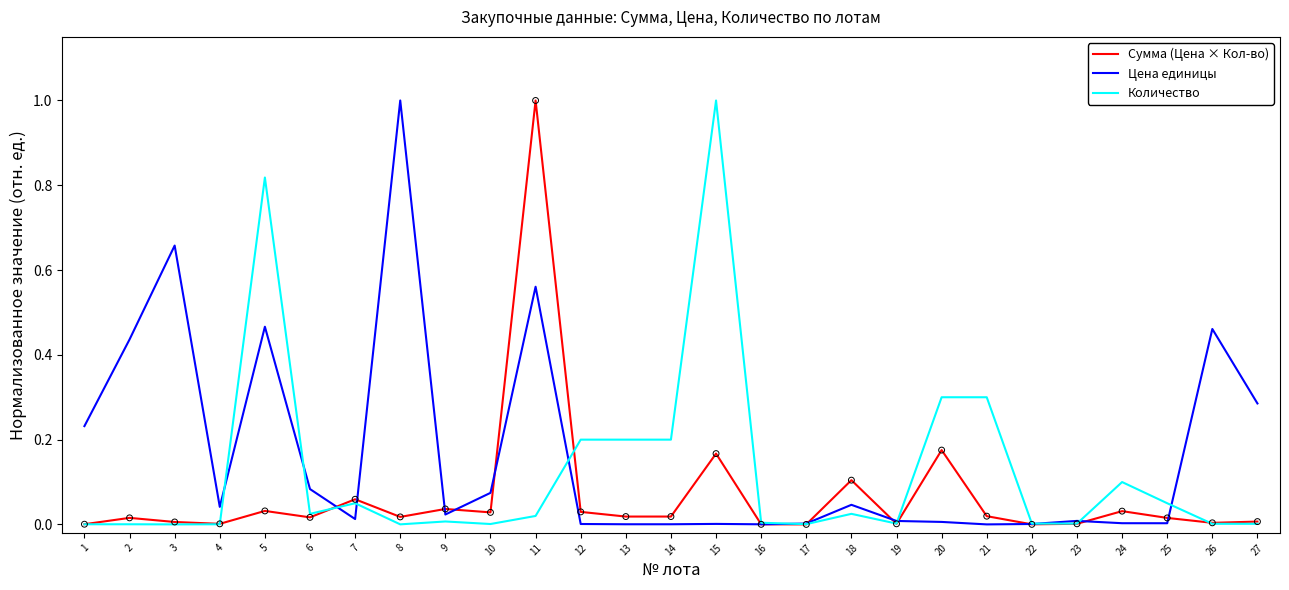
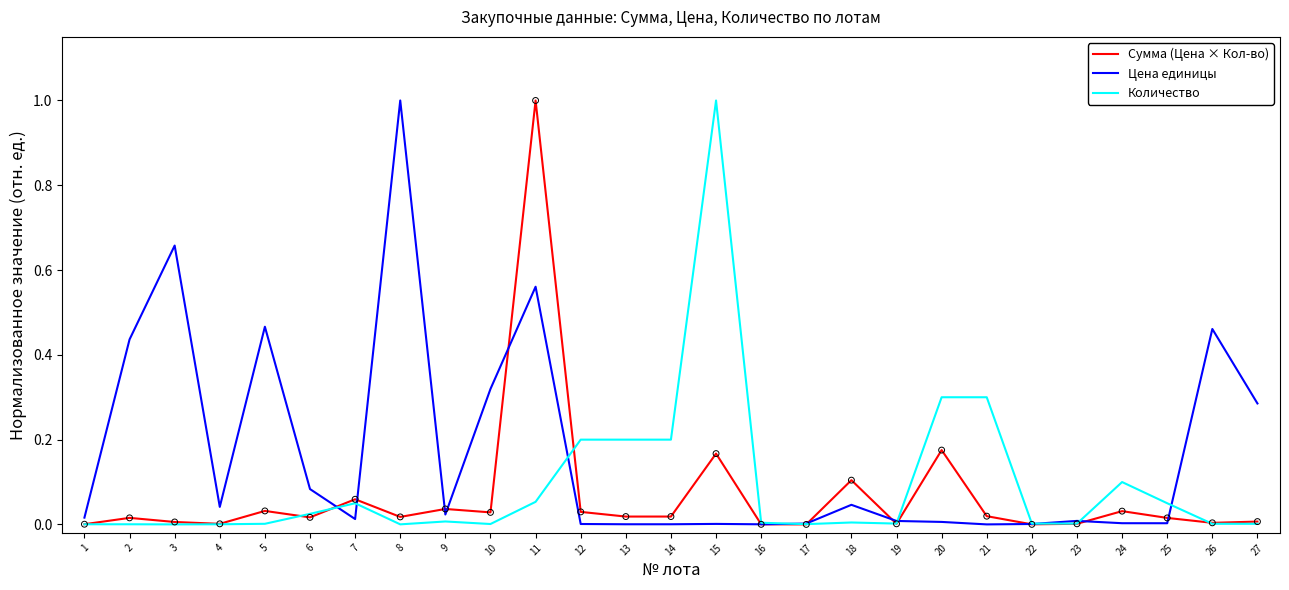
  {
    "Сумма (Цена × Кол-во)": {
      "2": 0.02,
      "5": 0.03,
      "6": 0.02,
      "7": 0.06,
      "8": 0.02,
      "9": 0.04,
      "10": 0.03,
      "11": 1.00,
      "12": 0.03,
      "13": 0.02,
      "14": 0.02,
      "15": 0.17,
      "18": 0.10,
      "20": 0.18,
      "21": 0.02,
      "24": 0.03,
      "25": 0.02
    },
    "Цена единицы": {
-     "1": 0.23,
+     "1": 0.02,
      "2": 0.44,
      "3": 0.66,
      "4": 0.04,
      "5": 0.47,
      "6": 0.08,
      "7": 0.01,
      "8": 1.00,
      "9": 0.02,
-     "10": 0.07,
+     "10": 0.32,
      "11": 0.56,
      "12": 0.00,
      "13": 0.00,
      "14": 0.00,
      "15": 0.00,
      "18": 0.05,
      "19": 0.01,
      "20": 0.01,
      "21": 0.00,
      "23": 0.01,
      "24": 0.00,
      "25": 0.00,
      "26": 0.46,
      "27": 0.29
    },
    "Количество": {
      "2": 0.00,
-     "5": 0.82,
+     "5": 0.00,
      "6": 0.02,
      "7": 0.05,
      "8": 0.00,
      "9": 0.01,
      "10": 0.00,
-     "11": 0.02,
+     "11": 0.05,
      "12": 0.20,
      "13": 0.20,
      "14": 0.20,
      "15": 1.00,
-     "18": 0.02,
+     "18": 0.00,
      "20": 0.30,
      "21": 0.30,
      "24": 0.10,
      "25": 0.05
    }
  }
